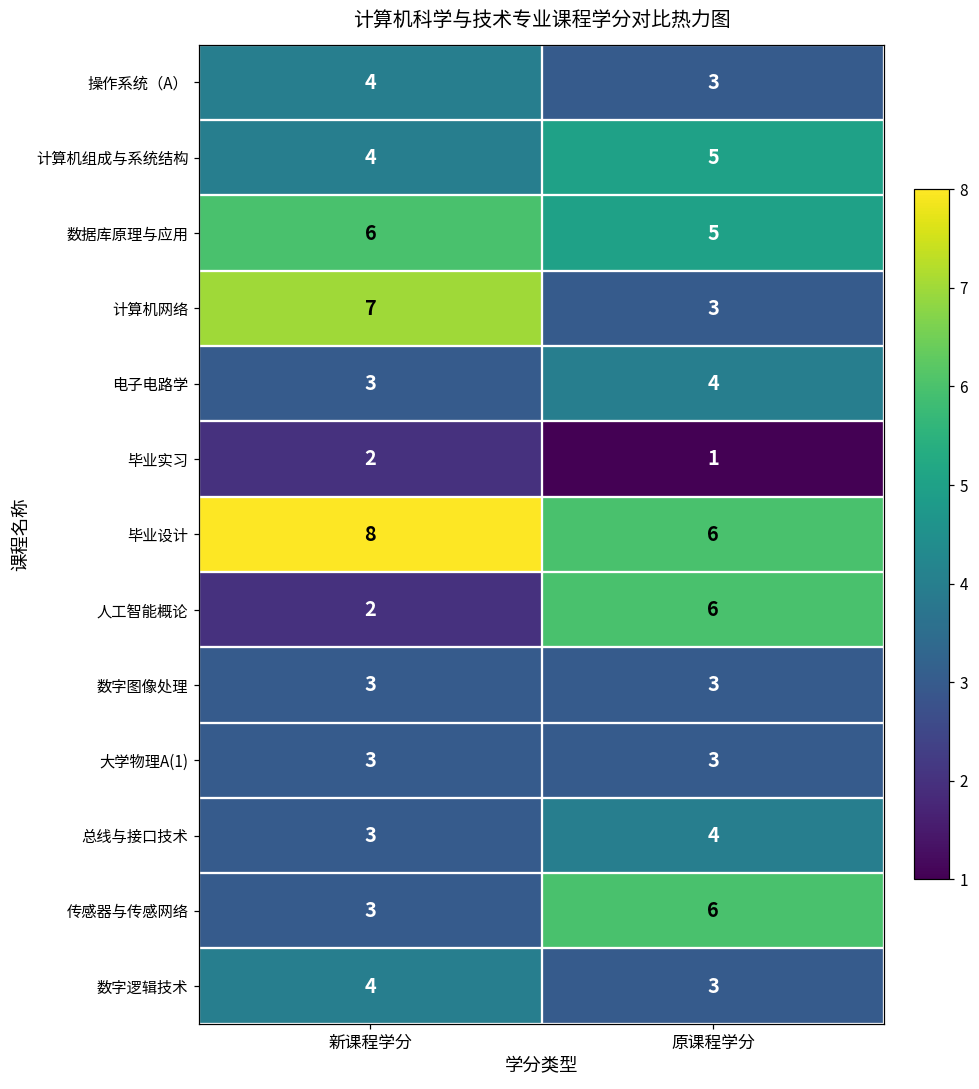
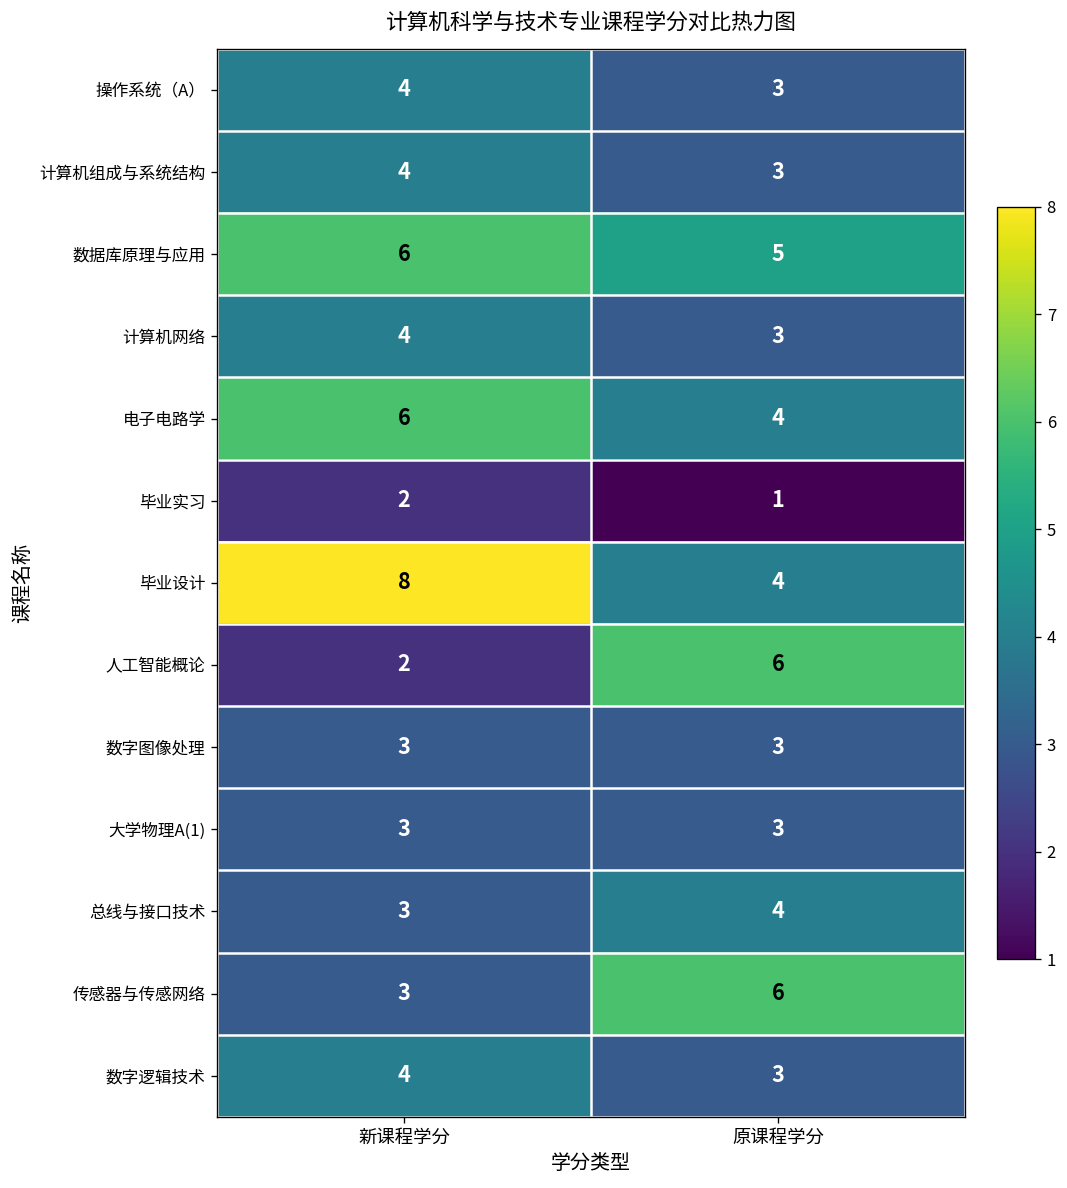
  {
    "操作系统（A）": {
      "新课程学分": 4,
      "原课程学分": 3
    },
    "计算机组成与系统结构": {
      "新课程学分": 4,
-     "原课程学分": 5
+     "原课程学分": 3
    },
    "数据库原理与应用": {
      "新课程学分": 6,
      "原课程学分": 5
    },
    "计算机网络": {
-     "新课程学分": 7,
+     "新课程学分": 4,
      "原课程学分": 3
    },
    "电子电路学": {
-     "新课程学分": 3,
+     "新课程学分": 6,
      "原课程学分": 4
    },
    "毕业实习": {
      "新课程学分": 2,
      "原课程学分": 1
    },
    "毕业设计": {
      "新课程学分": 8,
-     "原课程学分": 6
+     "原课程学分": 4
    },
    "人工智能概论": {
      "新课程学分": 2,
      "原课程学分": 6
    },
    "数字图像处理": {
      "新课程学分": 3,
      "原课程学分": 3
    },
    "大学物理A(1)": {
      "新课程学分": 3,
      "原课程学分": 3
    },
    "总线与接口技术": {
      "新课程学分": 3,
      "原课程学分": 4
    },
    "传感器与传感网络": {
      "新课程学分": 3,
      "原课程学分": 6
    },
    "数字逻辑技术": {
      "新课程学分": 4,
      "原课程学分": 3
    }
  }
